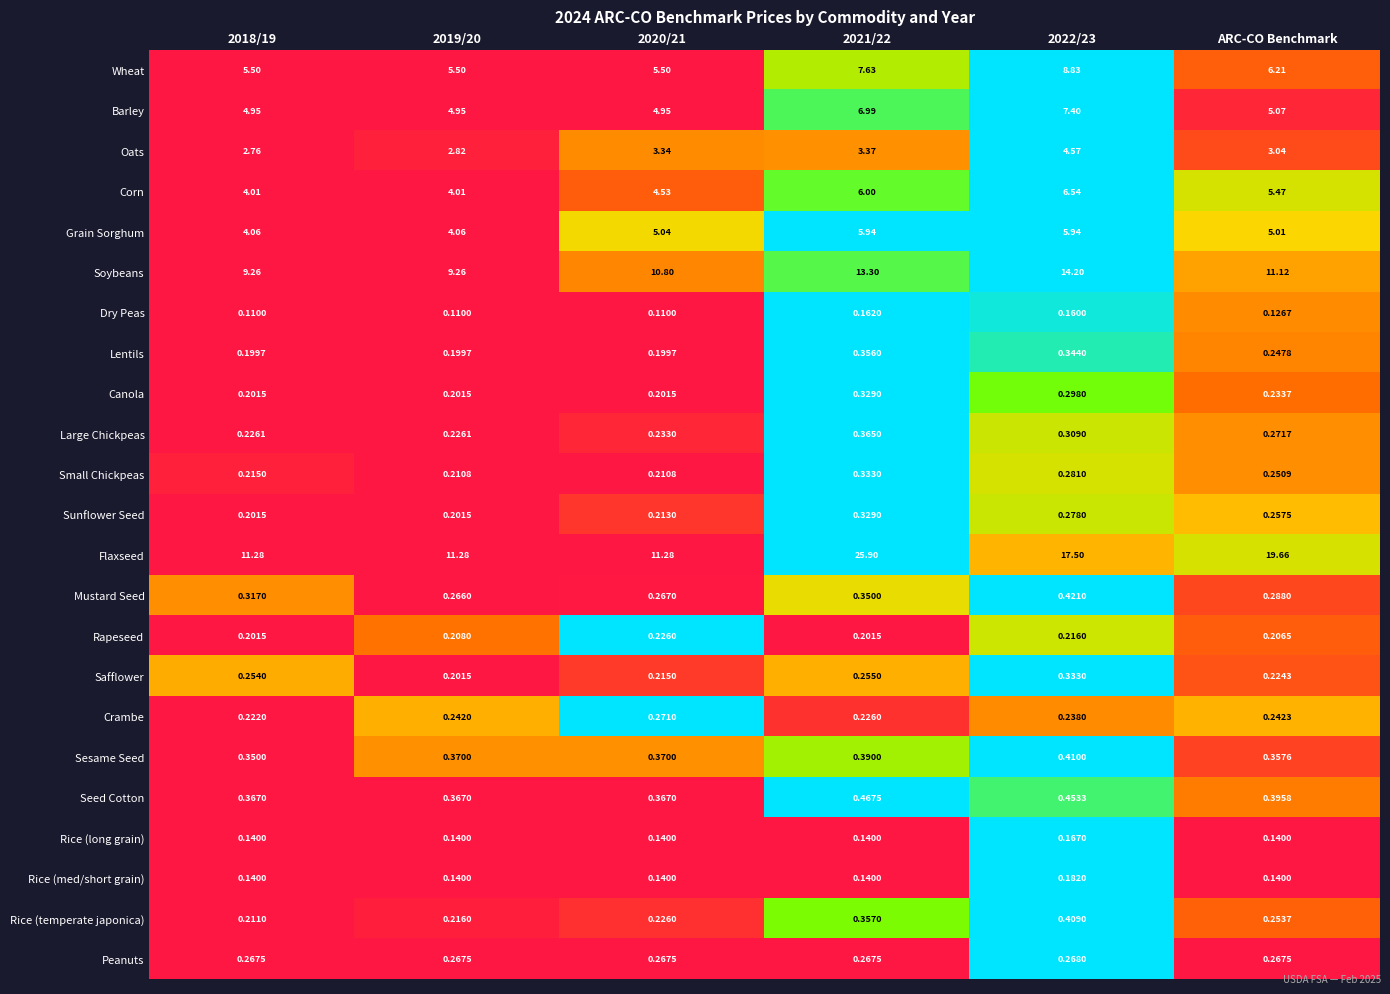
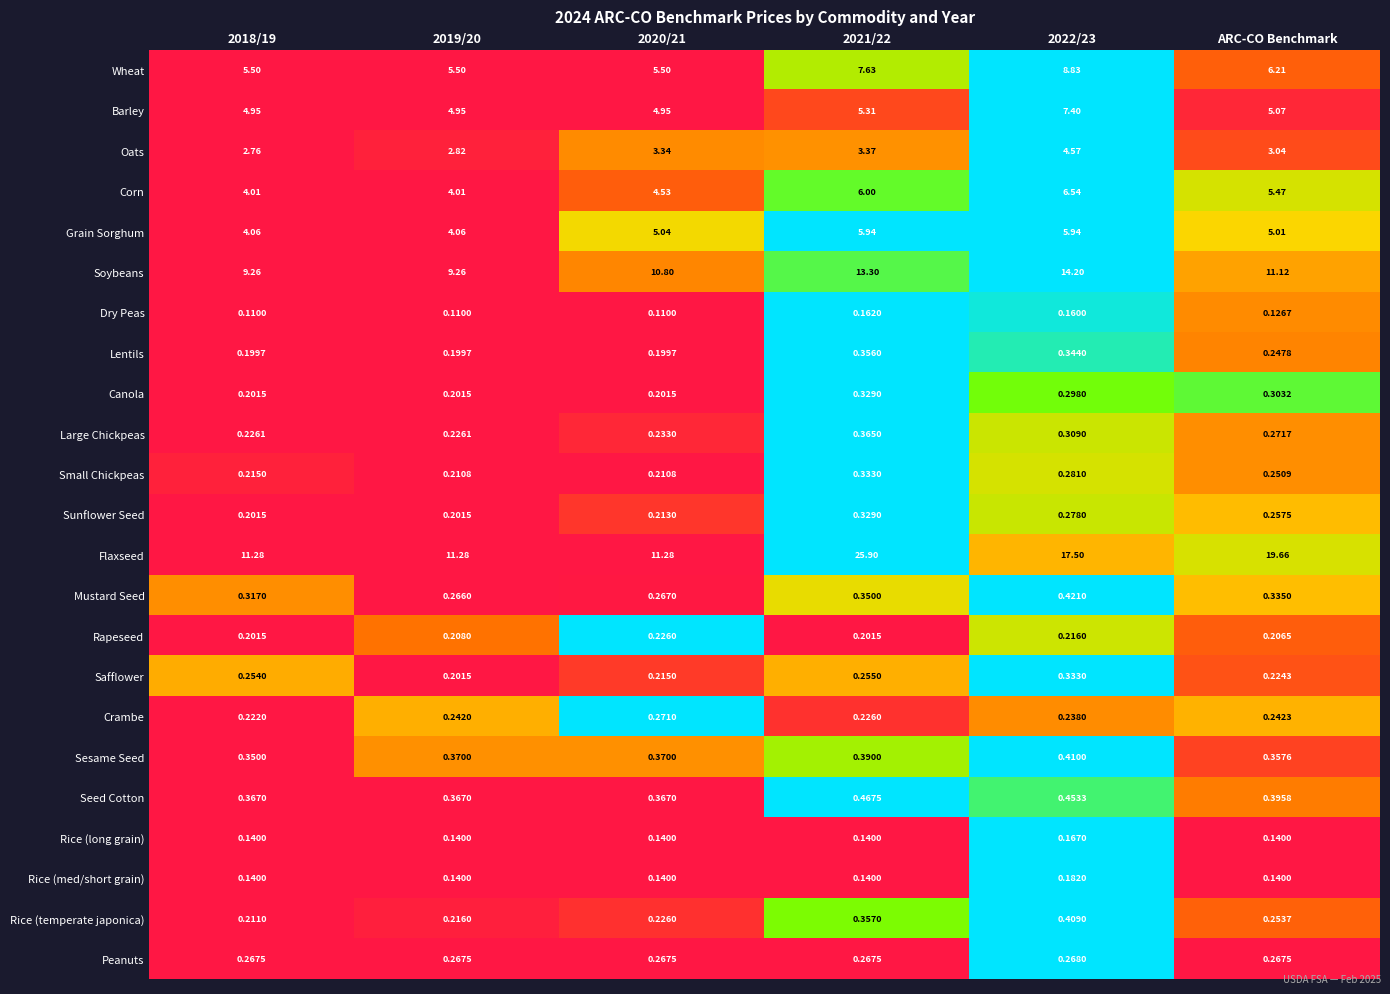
  {
    "Wheat": {
      "2018/19": 5.50,
      "2019/20": 5.50,
      "2020/21": 5.50,
      "2021/22": 7.63,
      "2022/23": 8.83,
      "ARC-CO Benchmark": 6.21
    },
    "Barley": {
      "2018/19": 4.95,
      "2019/20": 4.95,
      "2020/21": 4.95,
-     "2021/22": 6.99,
+     "2021/22": 5.31,
      "2022/23": 7.40,
      "ARC-CO Benchmark": 5.07
    },
    "Oats": {
      "2018/19": 2.76,
      "2019/20": 2.82,
      "2020/21": 3.34,
      "2021/22": 3.37,
      "2022/23": 4.57,
      "ARC-CO Benchmark": 3.04
    },
    "Corn": {
      "2018/19": 4.01,
      "2019/20": 4.01,
      "2020/21": 4.53,
      "2021/22": 6.00,
      "2022/23": 6.54,
      "ARC-CO Benchmark": 5.47
    },
    "Grain Sorghum": {
      "2018/19": 4.06,
      "2019/20": 4.06,
      "2020/21": 5.04,
      "2021/22": 5.94,
      "2022/23": 5.94,
      "ARC-CO Benchmark": 5.01
    },
    "Soybeans": {
      "2018/19": 9.26,
      "2019/20": 9.26,
      "2020/21": 10.80,
      "2021/22": 13.30,
      "2022/23": 14.20,
      "ARC-CO Benchmark": 11.12
    },
    "Dry Peas": {
      "2018/19": 0.1100,
      "2019/20": 0.1100,
      "2020/21": 0.1100,
      "2021/22": 0.1620,
      "2022/23": 0.1600,
      "ARC-CO Benchmark": 0.1267
    },
    "Lentils": {
      "2018/19": 0.1997,
      "2019/20": 0.1997,
      "2020/21": 0.1997,
      "2021/22": 0.3560,
      "2022/23": 0.3440,
      "ARC-CO Benchmark": 0.2478
    },
    "Canola": {
      "2018/19": 0.2015,
      "2019/20": 0.2015,
      "2020/21": 0.2015,
      "2021/22": 0.3290,
      "2022/23": 0.2980,
-     "ARC-CO Benchmark": 0.2337
+     "ARC-CO Benchmark": 0.3032
    },
    "Large Chickpeas": {
      "2018/19": 0.2261,
      "2019/20": 0.2261,
      "2020/21": 0.2330,
      "2021/22": 0.3650,
      "2022/23": 0.3090,
      "ARC-CO Benchmark": 0.2717
    },
    "Small Chickpeas": {
      "2018/19": 0.2150,
      "2019/20": 0.2108,
      "2020/21": 0.2108,
      "2021/22": 0.3330,
      "2022/23": 0.2810,
      "ARC-CO Benchmark": 0.2509
    },
    "Sunflower Seed": {
      "2018/19": 0.2015,
      "2019/20": 0.2015,
      "2020/21": 0.2130,
      "2021/22": 0.3290,
      "2022/23": 0.2780,
      "ARC-CO Benchmark": 0.2575
    },
    "Flaxseed": {
      "2018/19": 11.28,
      "2019/20": 11.28,
      "2020/21": 11.28,
      "2021/22": 25.90,
      "2022/23": 17.50,
      "ARC-CO Benchmark": 19.66
    },
    "Mustard Seed": {
      "2018/19": 0.3170,
      "2019/20": 0.2660,
      "2020/21": 0.2670,
      "2021/22": 0.3500,
      "2022/23": 0.4210,
-     "ARC-CO Benchmark": 0.2880
+     "ARC-CO Benchmark": 0.3350
    },
    "Rapeseed": {
      "2018/19": 0.2015,
      "2019/20": 0.2080,
      "2020/21": 0.2260,
      "2021/22": 0.2015,
      "2022/23": 0.2160,
      "ARC-CO Benchmark": 0.2065
    },
    "Safflower": {
      "2018/19": 0.2540,
      "2019/20": 0.2015,
      "2020/21": 0.2150,
      "2021/22": 0.2550,
      "2022/23": 0.3330,
      "ARC-CO Benchmark": 0.2243
    },
    "Crambe": {
      "2018/19": 0.2220,
      "2019/20": 0.2420,
      "2020/21": 0.2710,
      "2021/22": 0.2260,
      "2022/23": 0.2380,
      "ARC-CO Benchmark": 0.2423
    },
    "Sesame Seed": {
      "2018/19": 0.3500,
      "2019/20": 0.3700,
      "2020/21": 0.3700,
      "2021/22": 0.3900,
      "2022/23": 0.4100,
      "ARC-CO Benchmark": 0.3576
    },
    "Seed Cotton": {
      "2018/19": 0.3670,
      "2019/20": 0.3670,
      "2020/21": 0.3670,
      "2021/22": 0.4675,
      "2022/23": 0.4533,
      "ARC-CO Benchmark": 0.3958
    },
    "Rice (long grain)": {
      "2018/19": 0.1400,
      "2019/20": 0.1400,
      "2020/21": 0.1400,
      "2021/22": 0.1400,
      "2022/23": 0.1670,
      "ARC-CO Benchmark": 0.1400
    },
    "Rice (med/short grain)": {
      "2018/19": 0.1400,
      "2019/20": 0.1400,
      "2020/21": 0.1400,
      "2021/22": 0.1400,
      "2022/23": 0.1820,
      "ARC-CO Benchmark": 0.1400
    },
    "Rice (temperate japonica)": {
      "2018/19": 0.2110,
      "2019/20": 0.2160,
      "2020/21": 0.2260,
      "2021/22": 0.3570,
      "2022/23": 0.4090,
      "ARC-CO Benchmark": 0.2537
    },
    "Peanuts": {
      "2018/19": 0.2675,
      "2019/20": 0.2675,
      "2020/21": 0.2675,
      "2021/22": 0.2675,
      "2022/23": 0.2680,
      "ARC-CO Benchmark": 0.2675
    }
  }
